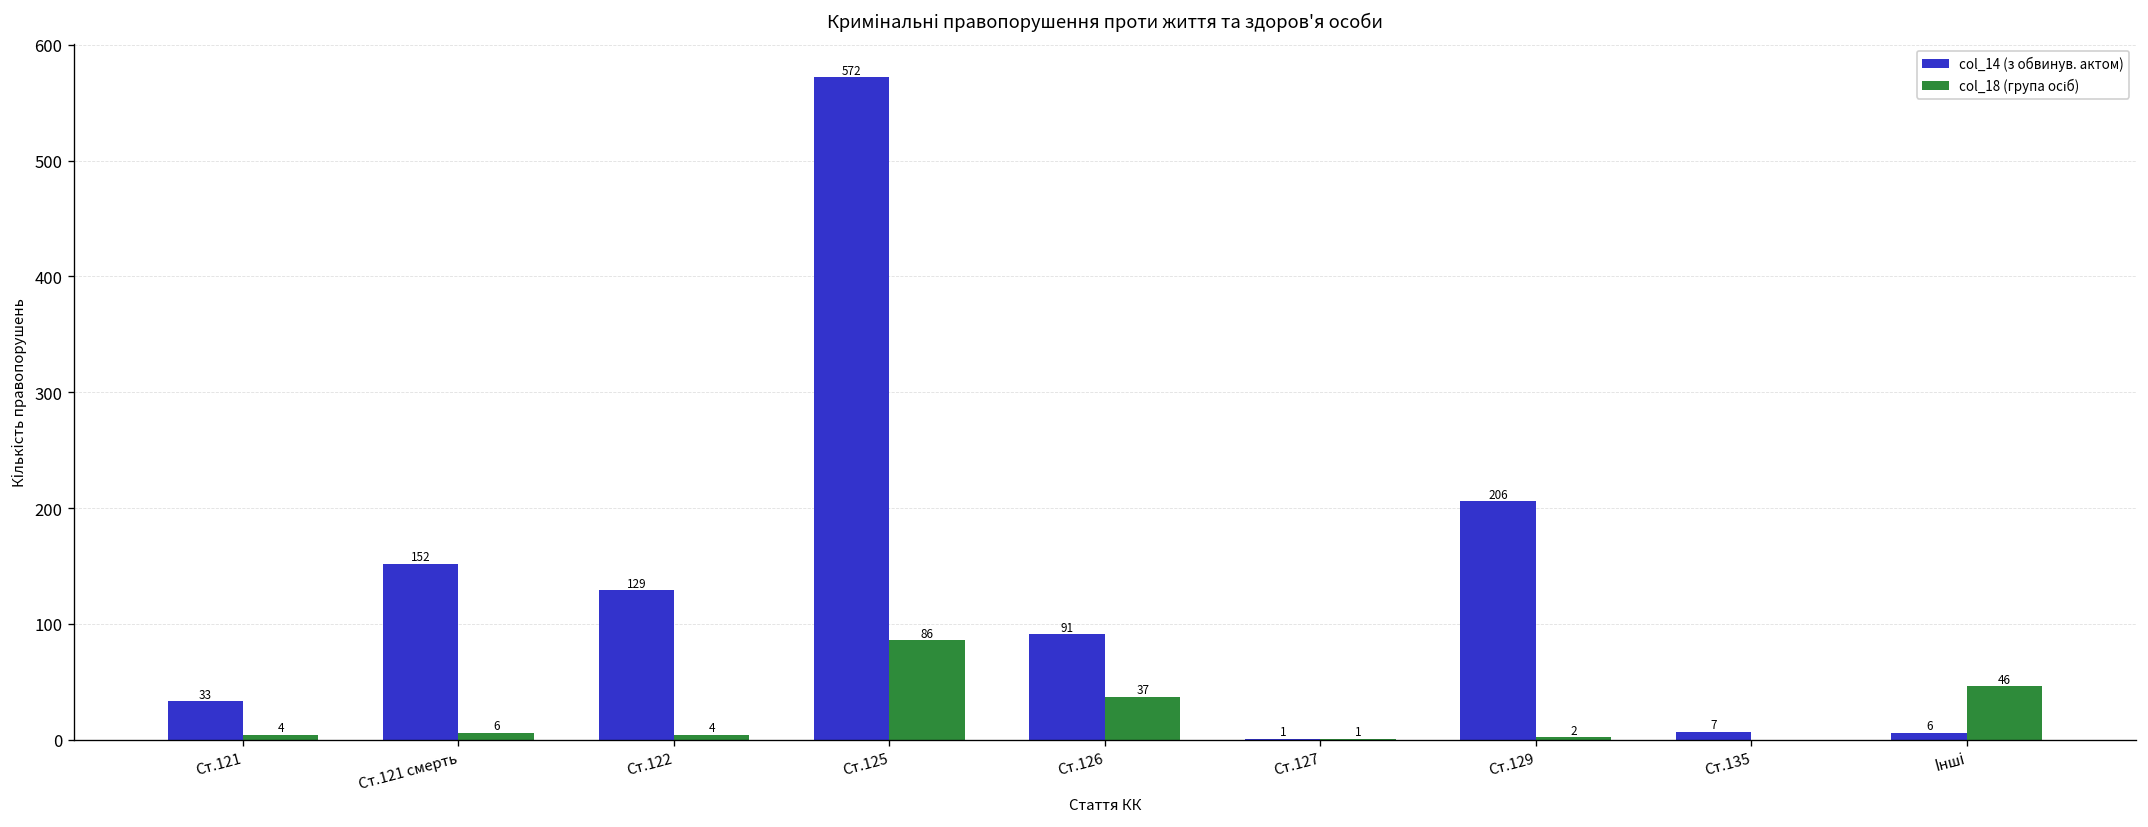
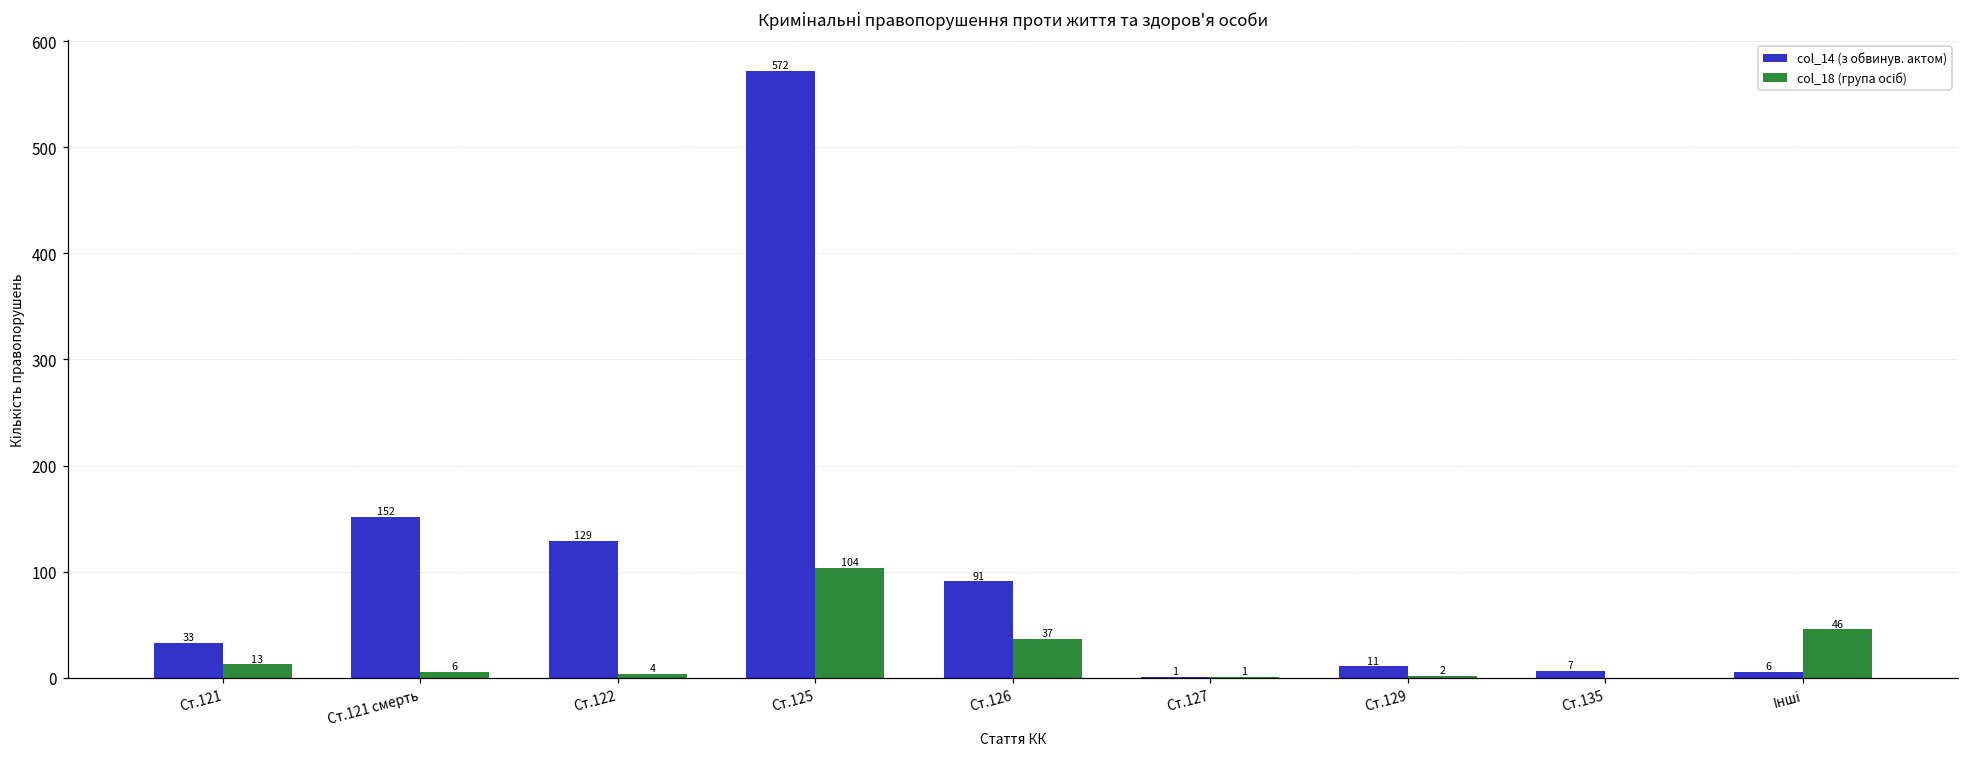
  {
    "col_14 (з обвинув. актом)": {
      "Ст.121": 33,
      "Ст.121 смерть": 152,
      "Ст.122": 129,
      "Ст.125": 572,
      "Ст.126": 91,
      "Ст.127": 1,
-     "Ст.129": 206,
+     "Ст.129": 11,
      "Ст.135": 7,
      "Інші": 6
    },
    "col_18 (група осіб)": {
-     "Ст.121": 4,
+     "Ст.121": 13,
      "Ст.121 смерть": 6,
      "Ст.122": 4,
-     "Ст.125": 86,
+     "Ст.125": 104,
      "Ст.126": 37,
      "Ст.127": 1,
      "Ст.129": 2,
      "Інші": 46
    }
  }
